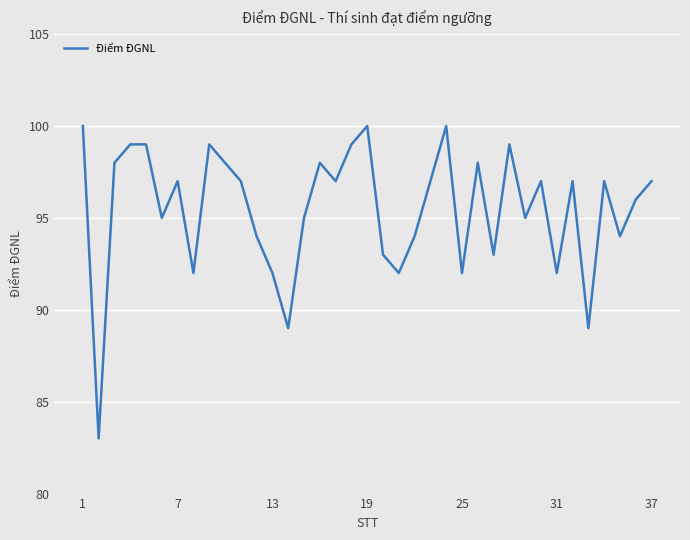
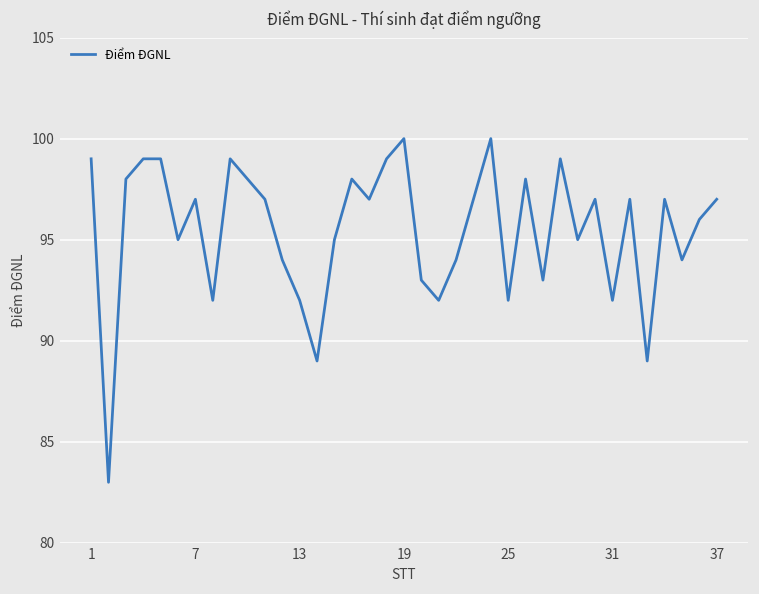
  {
-   "1": 100,
+   "1": 99,
    "7": 97,
    "13": 92,
    "19": 100,
    "25": 92,
    "31": 92,
    "37": 97
  }
